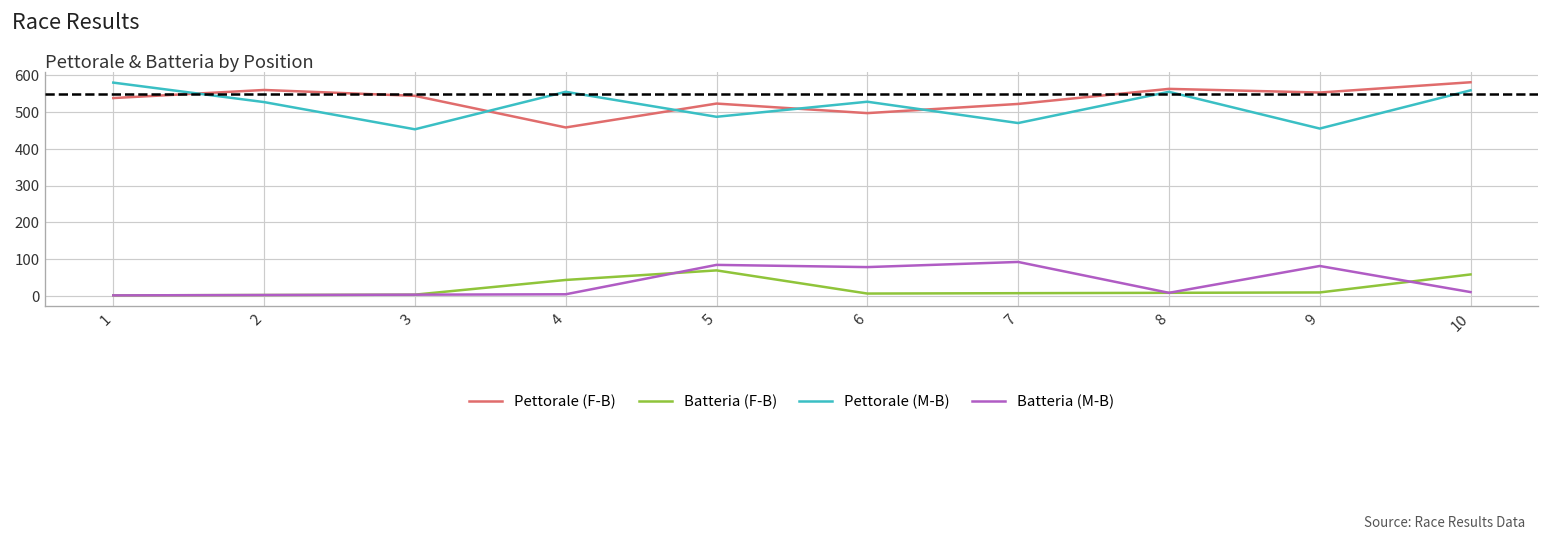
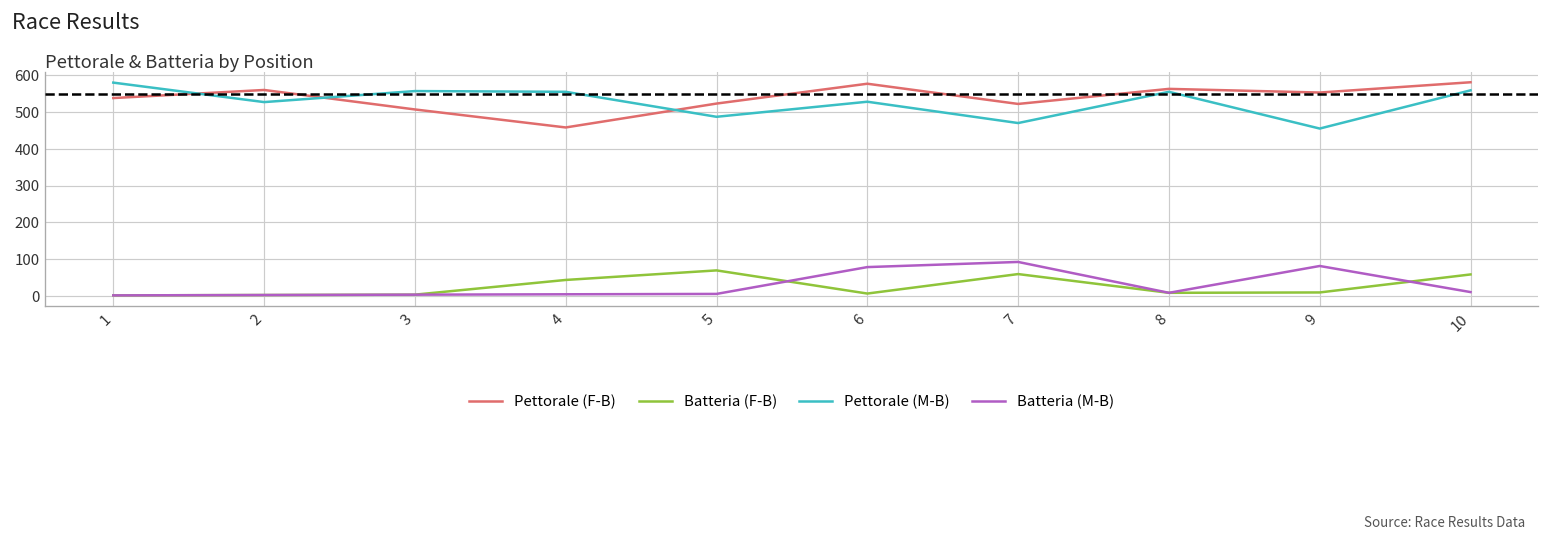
  {
    "Pettorale (F-B)": {
      "1": 540,
      "2": 560,
-     "3": 540,
+     "3": 510,
      "4": 460,
      "5": 520,
-     "6": 500,
+     "6": 580,
      "7": 520,
      "9": 550,
      "10": 580
    },
    "Batteria (F-B)": {
      "4": 40,
      "5": 70,
      "6": 10,
-     "7": 10,
+     "7": 60,
      "9": 10,
      "10": 60
    },
    "Pettorale (M-B)": {
      "1": 580,
      "2": 530,
-     "3": 450,
+     "3": 560,
      "4": 560,
      "5": 490,
      "6": 530,
      "7": 470,
      "9": 460,
      "10": 560
    },
    "Batteria (M-B)": {
      "4": 0,
-     "5": 80,
+     "5": 10,
      "6": 80,
      "7": 90,
      "9": 80,
      "10": 10
    }
  }
